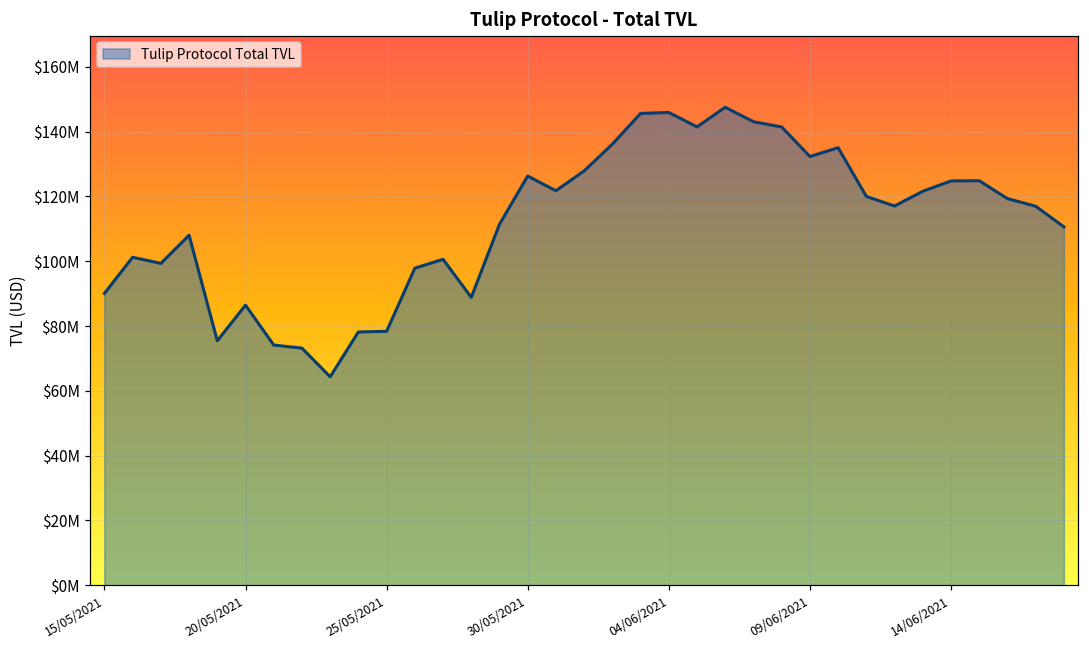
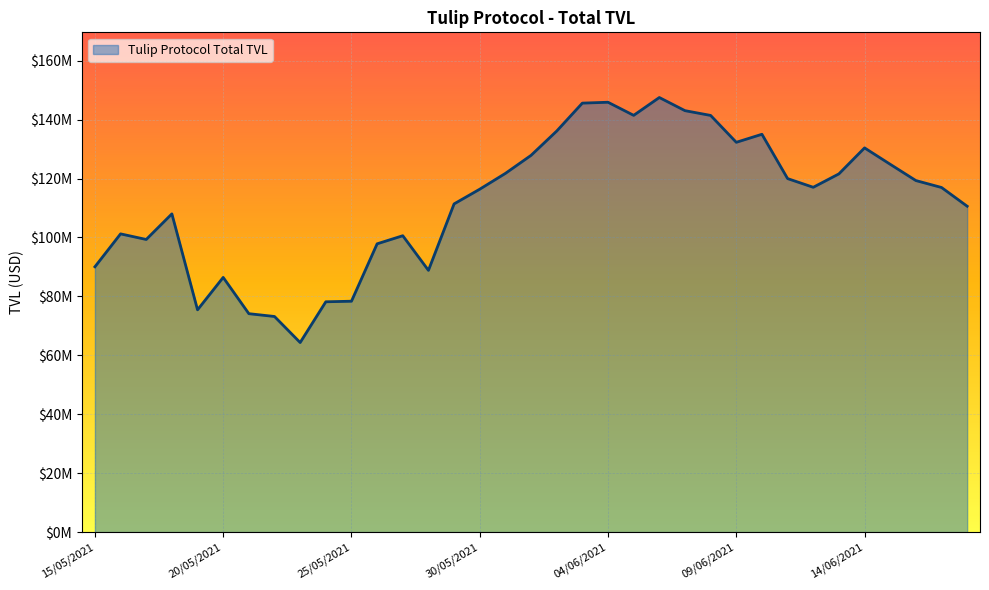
  {
    "15/05/2021": "$90000000",
    "20/05/2021": "$86000000",
    "25/05/2021": "$78000000",
-   "30/05/2021": "$126000000",
+   "30/05/2021": "$116000000",
    "04/06/2021": "$146000000",
    "09/06/2021": "$132000000",
-   "14/06/2021": "$125000000"
+   "14/06/2021": "$130000000"
  }
